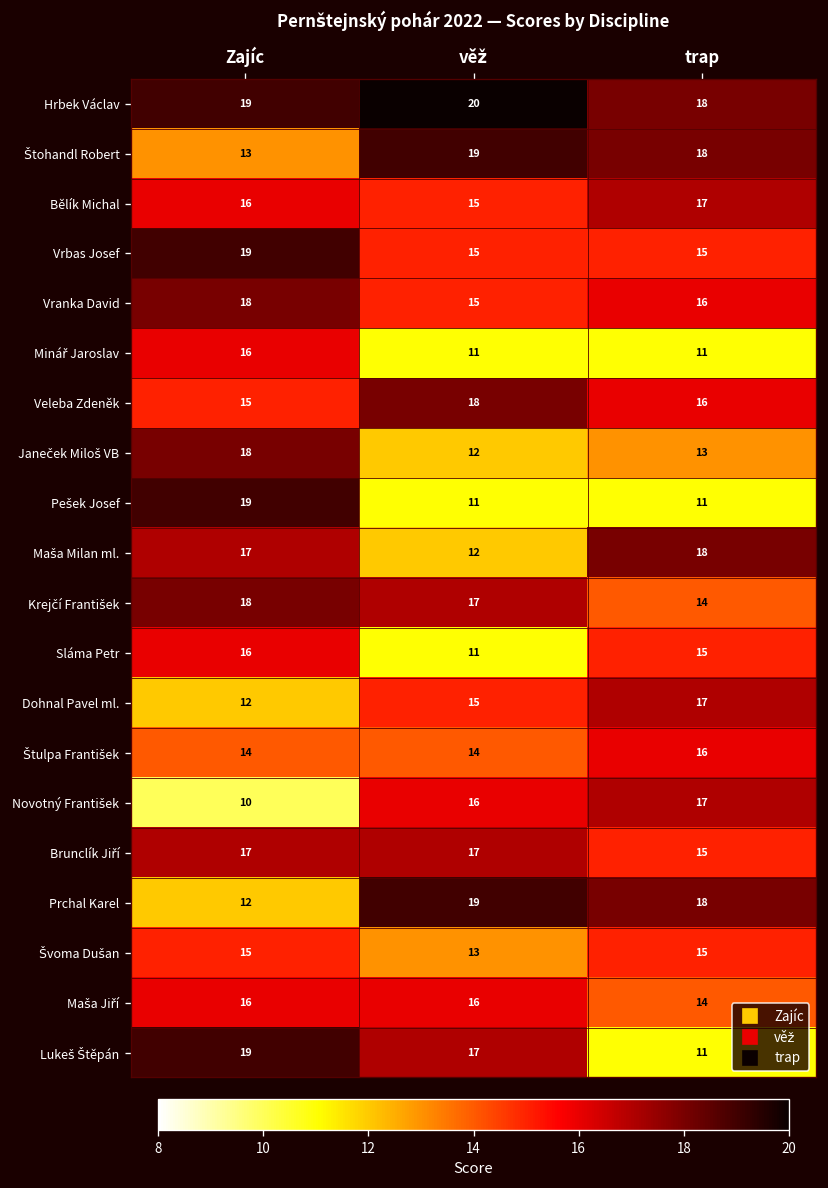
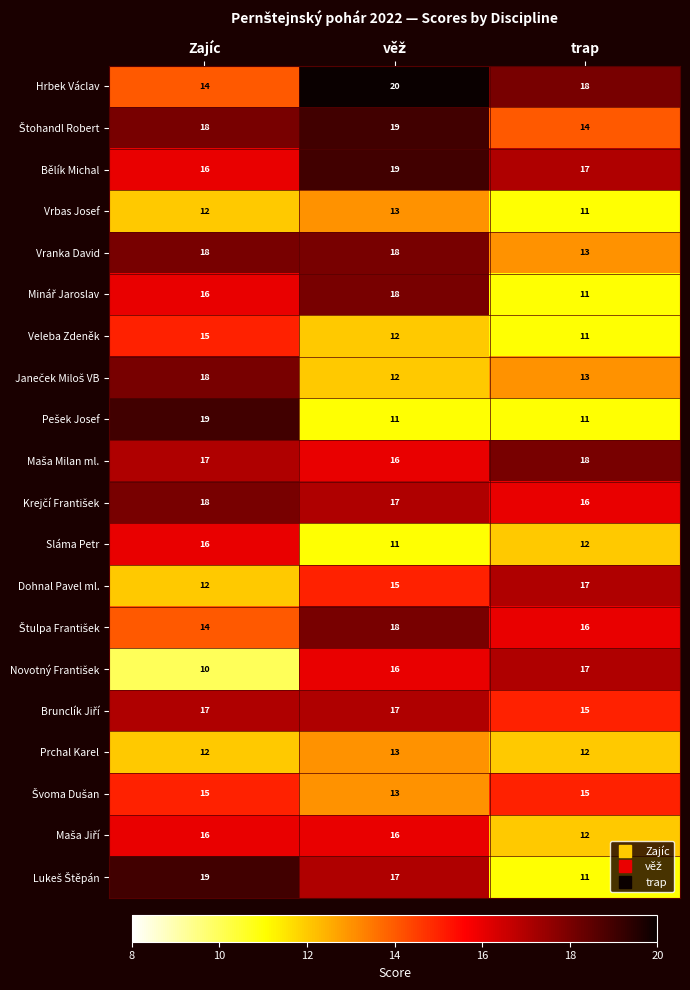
  {
    "Hrbek Václav": {
-     "Zajíc": 19,
+     "Zajíc": 14,
      "věž": 20,
      "trap": 18
    },
    "Štohandl Robert": {
-     "Zajíc": 13,
+     "Zajíc": 18,
      "věž": 19,
-     "trap": 18
+     "trap": 14
    },
    "Bělík Michal": {
      "Zajíc": 16,
-     "věž": 15,
+     "věž": 19,
      "trap": 17
    },
    "Vrbas Josef": {
-     "Zajíc": 19,
-     "věž": 15,
-     "trap": 15
+     "Zajíc": 12,
+     "věž": 13,
+     "trap": 11
    },
    "Vranka David": {
      "Zajíc": 18,
-     "věž": 15,
-     "trap": 16
+     "věž": 18,
+     "trap": 13
    },
    "Minář Jaroslav": {
      "Zajíc": 16,
-     "věž": 11,
+     "věž": 18,
      "trap": 11
    },
    "Veleba Zdeněk": {
      "Zajíc": 15,
-     "věž": 18,
-     "trap": 16
+     "věž": 12,
+     "trap": 11
    },
    "Janeček Miloš VB": {
      "Zajíc": 18,
      "věž": 12,
      "trap": 13
    },
    "Pešek Josef": {
      "Zajíc": 19,
      "věž": 11,
      "trap": 11
    },
    "Maša Milan ml.": {
      "Zajíc": 17,
-     "věž": 12,
+     "věž": 16,
      "trap": 18
    },
    "Krejčí František": {
      "Zajíc": 18,
      "věž": 17,
-     "trap": 14
+     "trap": 16
    },
    "Sláma Petr": {
      "Zajíc": 16,
      "věž": 11,
-     "trap": 15
+     "trap": 12
    },
    "Dohnal Pavel ml.": {
      "Zajíc": 12,
      "věž": 15,
      "trap": 17
    },
    "Štulpa František": {
      "Zajíc": 14,
-     "věž": 14,
+     "věž": 18,
      "trap": 16
    },
    "Novotný František": {
      "Zajíc": 10,
      "věž": 16,
      "trap": 17
    },
    "Brunclík Jiří": {
      "Zajíc": 17,
      "věž": 17,
      "trap": 15
    },
    "Prchal Karel": {
      "Zajíc": 12,
-     "věž": 19,
-     "trap": 18
+     "věž": 13,
+     "trap": 12
    },
    "Švoma Dušan": {
      "Zajíc": 15,
      "věž": 13,
      "trap": 15
    },
    "Maša Jiří": {
      "Zajíc": 16,
      "věž": 16,
-     "trap": 14
+     "trap": 12
    },
    "Lukeš Štěpán": {
      "Zajíc": 19,
      "věž": 17,
      "trap": 11
    }
  }
